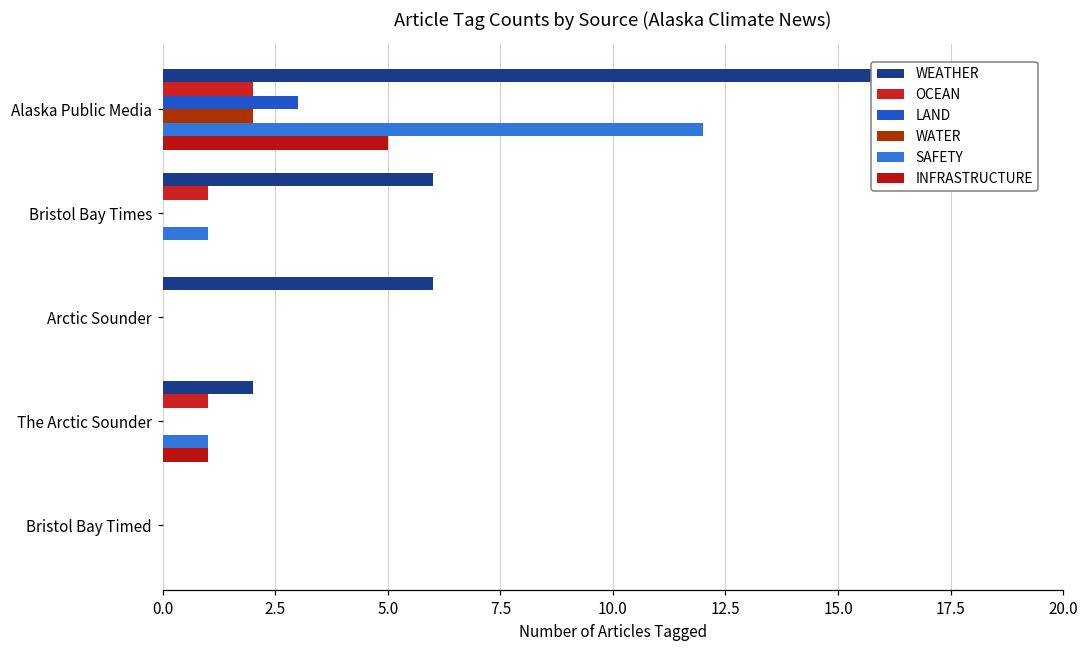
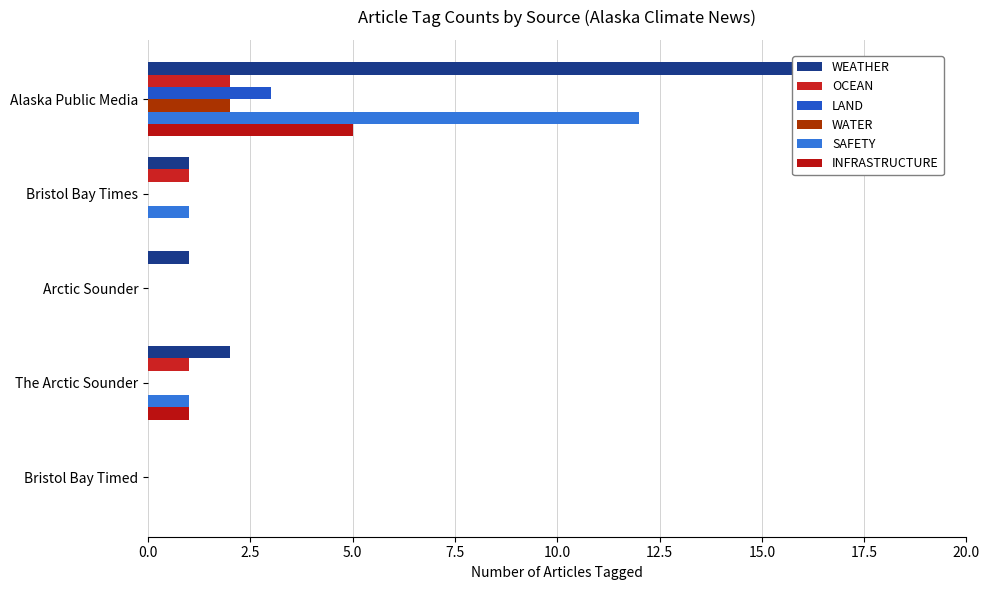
  {
    "WEATHER": {
-     "Bristol Bay Times": 6,
-     "Arctic Sounder": 6,
+     "Bristol Bay Times": 1,
+     "Arctic Sounder": 1,
      "The Arctic Sounder": 2,
      "Bristol Bay Timed": 0
    }
  }
